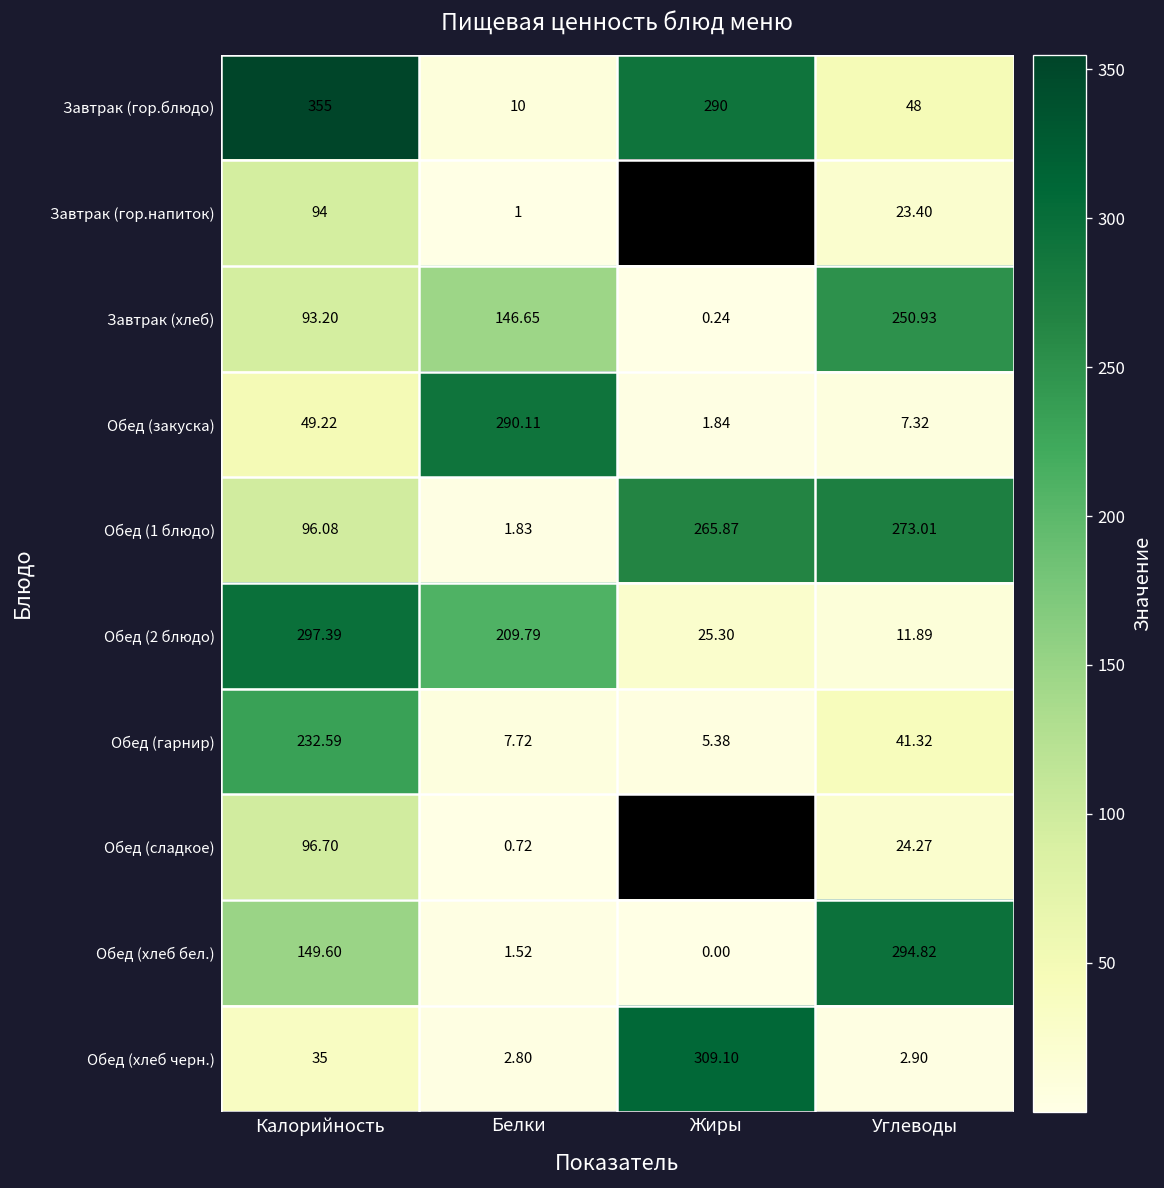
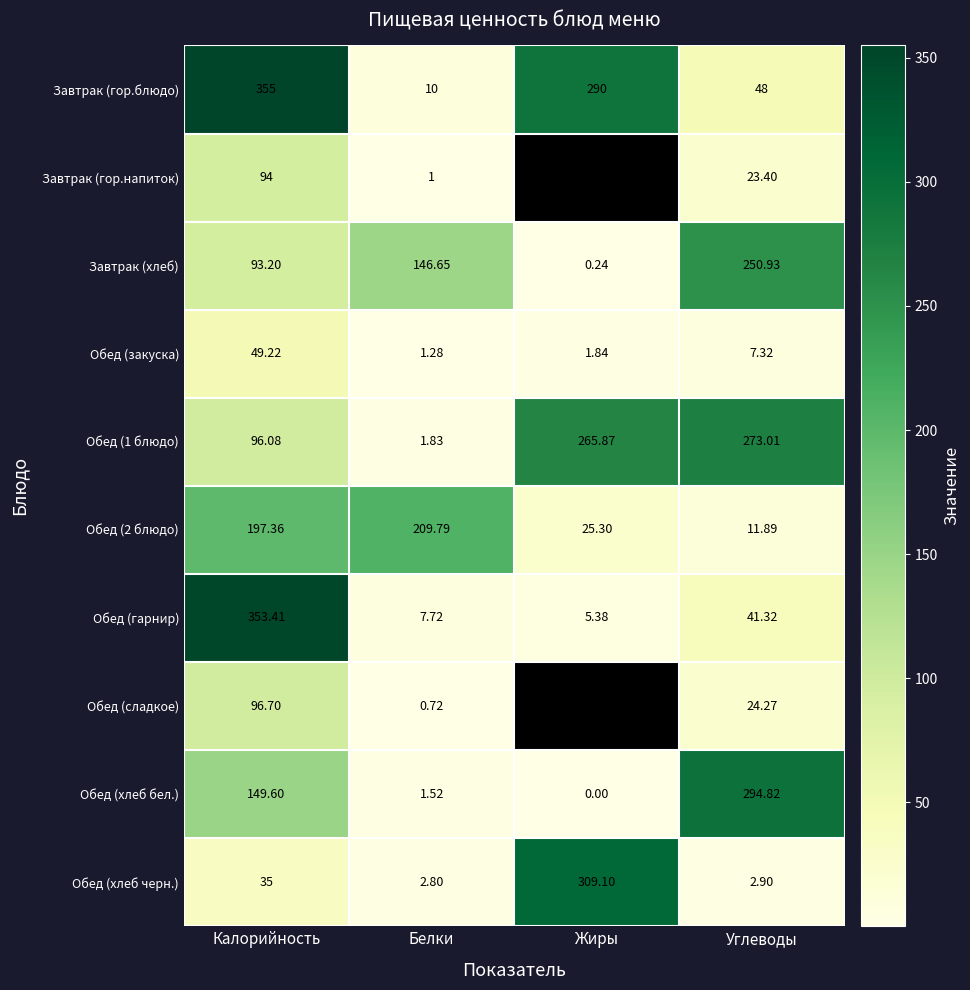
  {
    "Завтрак (гор.блюдо)": {
      "Калорийность": 355,
      "Белки": 10,
      "Жиры": 290,
      "Углеводы": 48
    },
    "Завтрак (гор.напиток)": {
      "Калорийность": 94,
      "Белки": 1,
      "Углеводы": 23.40
    },
    "Завтрак (хлеб)": {
      "Калорийность": 93.20,
      "Белки": 146.65,
      "Жиры": 0.24,
      "Углеводы": 250.93
    },
    "Обед (закуска)": {
      "Калорийность": 49.22,
-     "Белки": 290.11,
+     "Белки": 1.28,
      "Жиры": 1.84,
      "Углеводы": 7.32
    },
    "Обед (1 блюдо)": {
      "Калорийность": 96.08,
      "Белки": 1.83,
      "Жиры": 265.87,
      "Углеводы": 273.01
    },
    "Обед (2 блюдо)": {
-     "Калорийность": 297.39,
+     "Калорийность": 197.36,
      "Белки": 209.79,
      "Жиры": 25.30,
      "Углеводы": 11.89
    },
    "Обед (гарнир)": {
-     "Калорийность": 232.59,
+     "Калорийность": 353.41,
      "Белки": 7.72,
      "Жиры": 5.38,
      "Углеводы": 41.32
    },
    "Обед (сладкое)": {
      "Калорийность": 96.70,
      "Белки": 0.72,
      "Углеводы": 24.27
    },
    "Обед (хлеб бел.)": {
      "Калорийность": 149.60,
      "Белки": 1.52,
      "Жиры": 0.00,
      "Углеводы": 294.82
    },
    "Обед (хлеб черн.)": {
      "Калорийность": 35,
      "Белки": 2.80,
      "Жиры": 309.10,
      "Углеводы": 2.90
    }
  }
